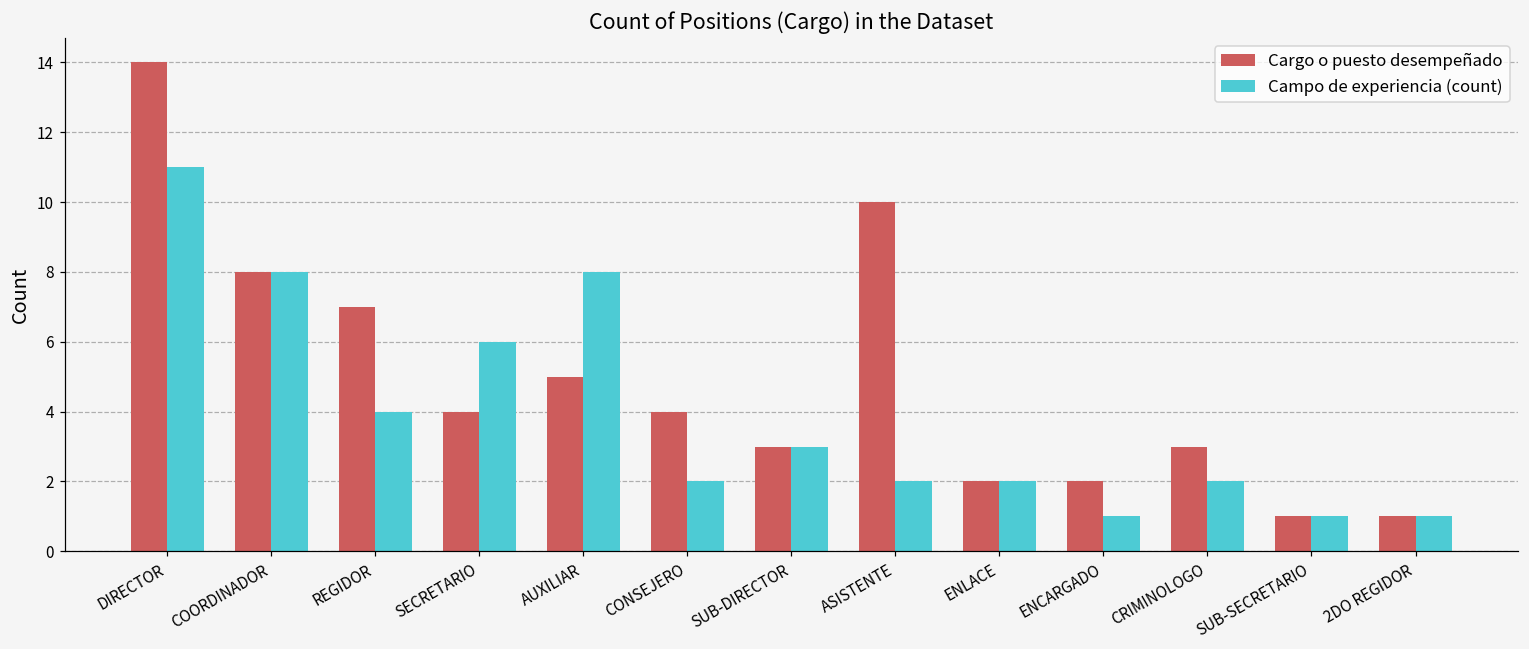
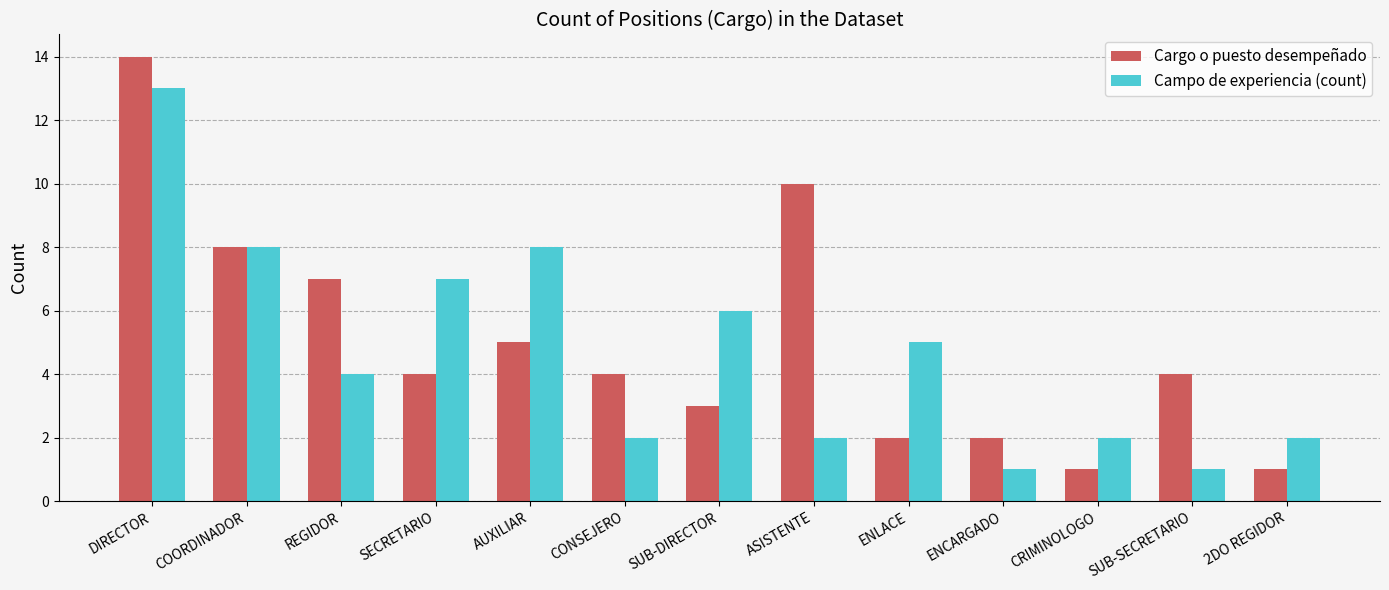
  {
    "Cargo o puesto desempeñado": {
      "DIRECTOR": 14,
      "COORDINADOR": 8,
      "REGIDOR": 7,
      "SECRETARIO": 4,
      "AUXILIAR": 5,
      "CONSEJERO": 4,
      "SUB-DIRECTOR": 3,
      "ASISTENTE": 10,
      "ENLACE": 2,
      "ENCARGADO": 2,
-     "CRIMINOLOGO": 3,
-     "SUB-SECRETARIO": 1,
+     "CRIMINOLOGO": 1,
+     "SUB-SECRETARIO": 4,
      "2DO REGIDOR": 1
    },
    "Campo de experiencia (count)": {
-     "DIRECTOR": 11,
+     "DIRECTOR": 13,
      "COORDINADOR": 8,
      "REGIDOR": 4,
-     "SECRETARIO": 6,
+     "SECRETARIO": 7,
      "AUXILIAR": 8,
      "CONSEJERO": 2,
-     "SUB-DIRECTOR": 3,
+     "SUB-DIRECTOR": 6,
      "ASISTENTE": 2,
-     "ENLACE": 2,
+     "ENLACE": 5,
      "ENCARGADO": 1,
      "CRIMINOLOGO": 2,
      "SUB-SECRETARIO": 1,
-     "2DO REGIDOR": 1
+     "2DO REGIDOR": 2
    }
  }
